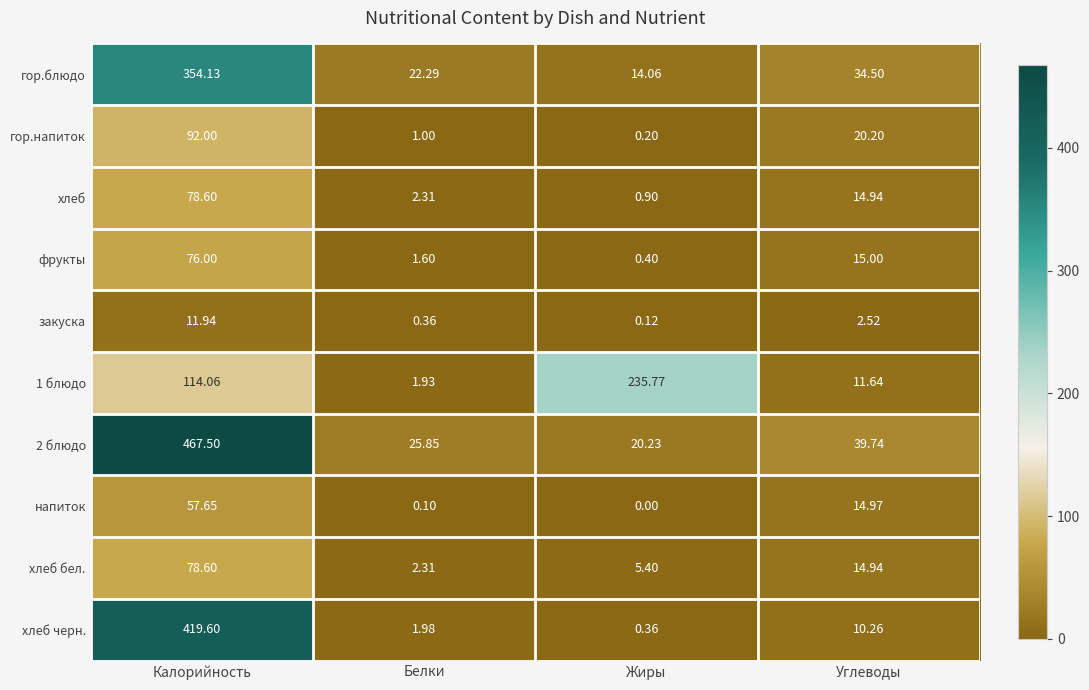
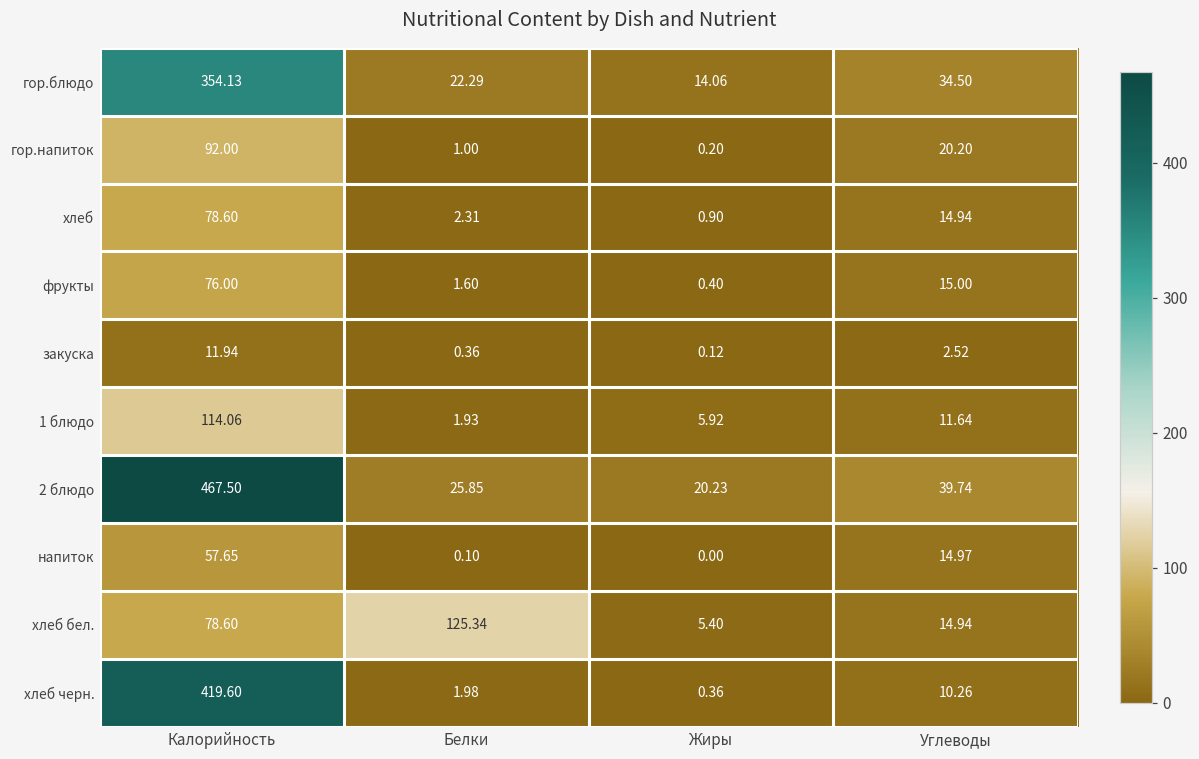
  {
    "гор.блюдо": {
      "Калорийность": 354.13,
      "Белки": 22.29,
      "Жиры": 14.06,
      "Углеводы": 34.50
    },
    "гор.напиток": {
      "Калорийность": 92.00,
      "Белки": 1.00,
      "Жиры": 0.20,
      "Углеводы": 20.20
    },
    "хлеб": {
      "Калорийность": 78.60,
      "Белки": 2.31,
      "Жиры": 0.90,
      "Углеводы": 14.94
    },
    "фрукты": {
      "Калорийность": 76.00,
      "Белки": 1.60,
      "Жиры": 0.40,
      "Углеводы": 15.00
    },
    "закуска": {
      "Калорийность": 11.94,
      "Белки": 0.36,
      "Жиры": 0.12,
      "Углеводы": 2.52
    },
    "1 блюдо": {
      "Калорийность": 114.06,
      "Белки": 1.93,
-     "Жиры": 235.77,
+     "Жиры": 5.92,
      "Углеводы": 11.64
    },
    "2 блюдо": {
      "Калорийность": 467.50,
      "Белки": 25.85,
      "Жиры": 20.23,
      "Углеводы": 39.74
    },
    "напиток": {
      "Калорийность": 57.65,
      "Белки": 0.10,
      "Жиры": 0.00,
      "Углеводы": 14.97
    },
    "хлеб бел.": {
      "Калорийность": 78.60,
-     "Белки": 2.31,
+     "Белки": 125.34,
      "Жиры": 5.40,
      "Углеводы": 14.94
    },
    "хлеб черн.": {
      "Калорийность": 419.60,
      "Белки": 1.98,
      "Жиры": 0.36,
      "Углеводы": 10.26
    }
  }
